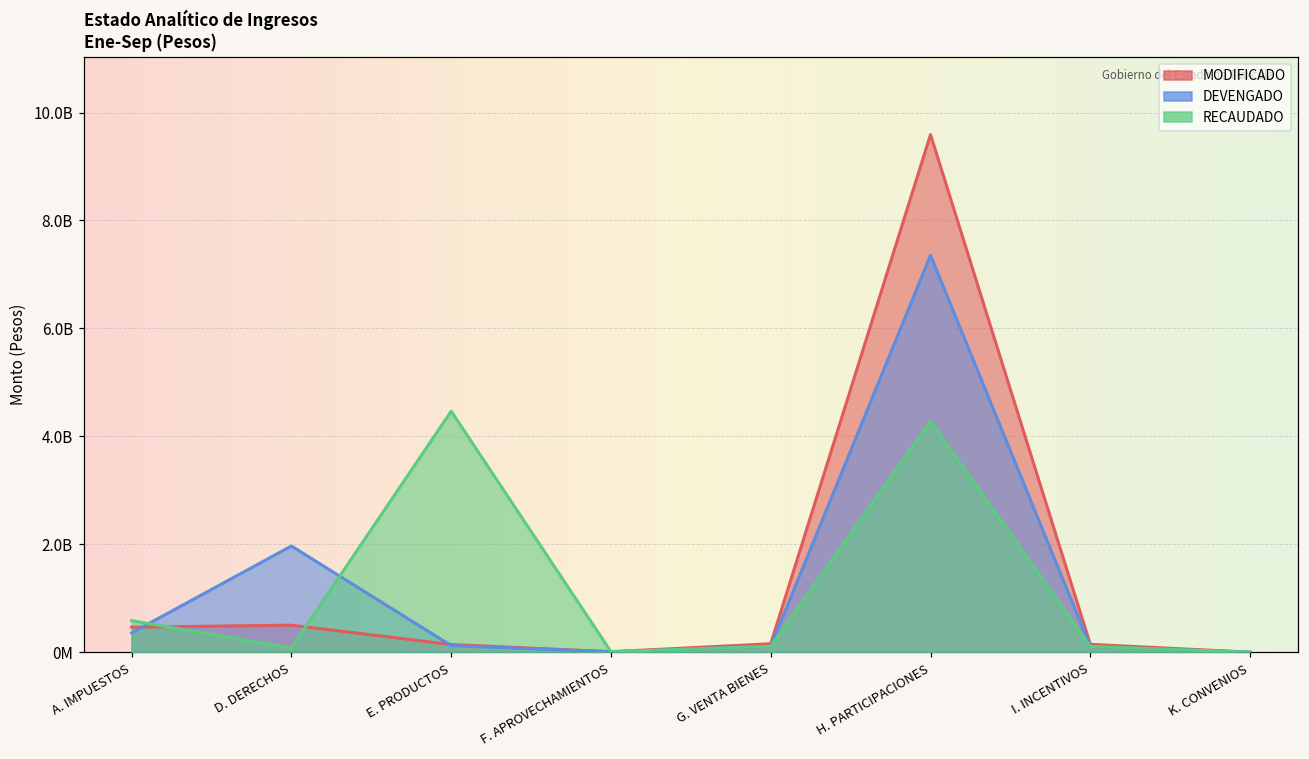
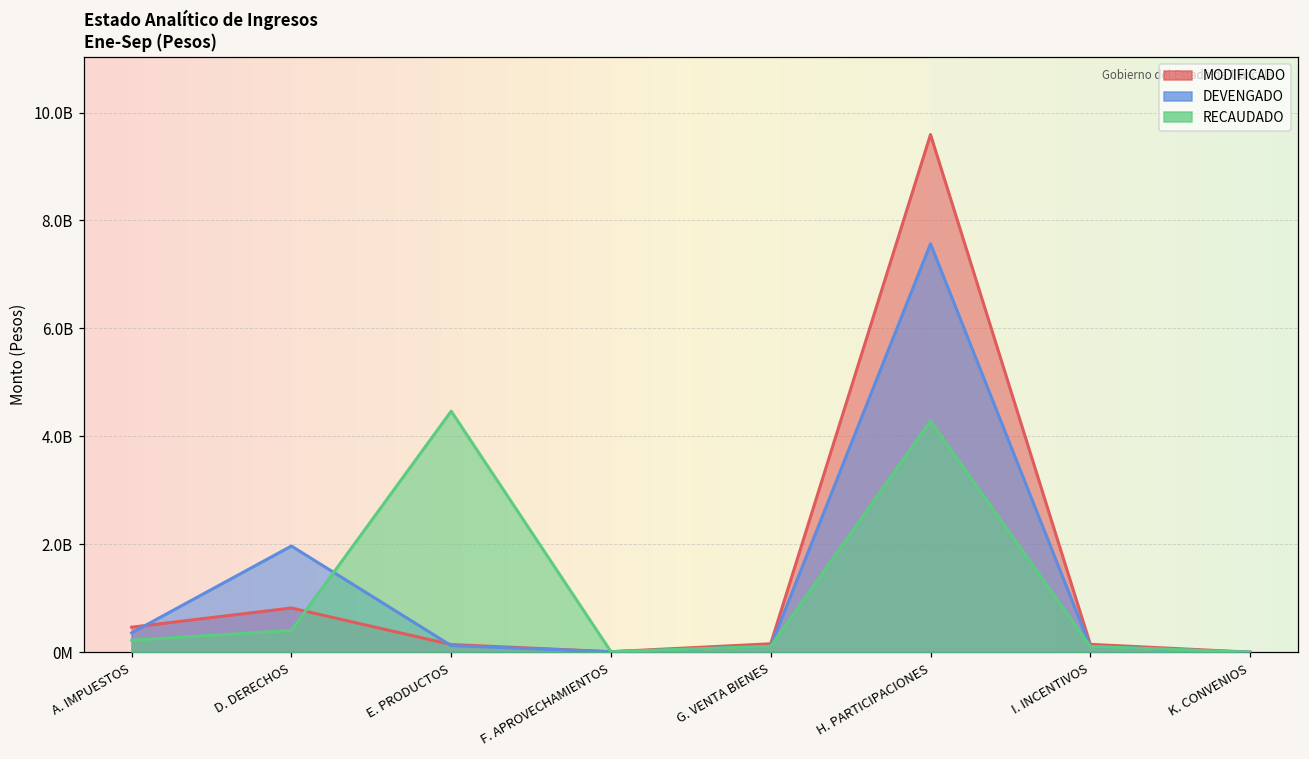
  {
    "MODIFICADO": {
      "A. IMPUESTOS": 500000000,
-     "D. DERECHOS": 500000000,
+     "D. DERECHOS": 800000000,
      "H. PARTICIPACIONES": 9600000000
    },
    "DEVENGADO": {
      "A. IMPUESTOS": 400000000,
      "D. DERECHOS": 2000000000,
-     "H. PARTICIPACIONES": 7400000000
+     "H. PARTICIPACIONES": 7600000000
    },
    "RECAUDADO": {
-     "A. IMPUESTOS": 600000000,
-     "D. DERECHOS": 100000000,
+     "A. IMPUESTOS": 200000000,
+     "D. DERECHOS": 400000000,
      "E. PRODUCTOS": 4500000000,
      "H. PARTICIPACIONES": 4300000000
    }
  }
